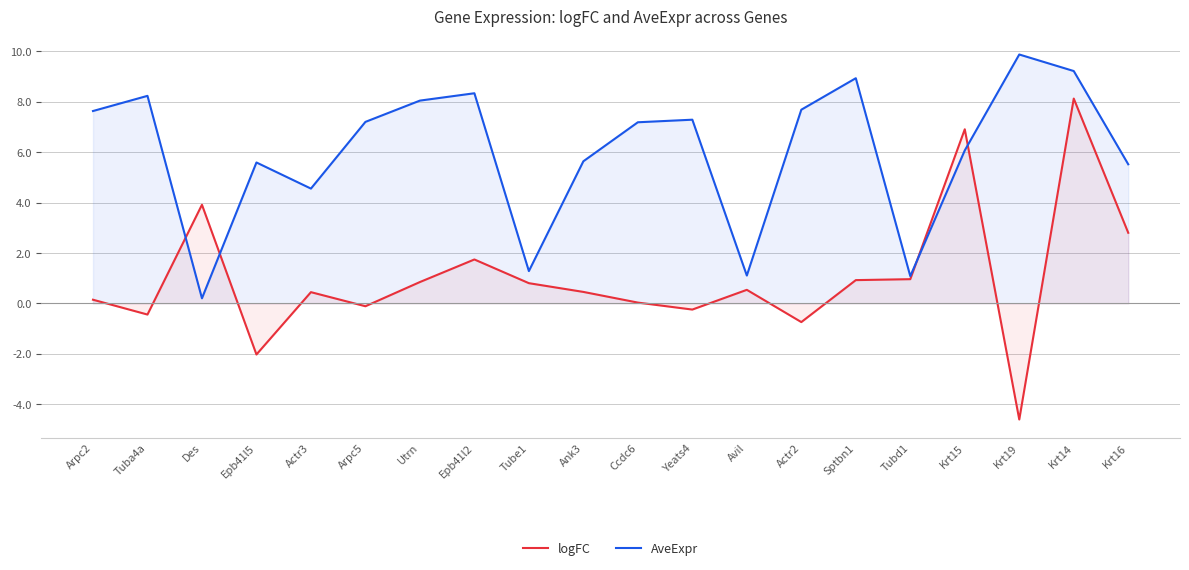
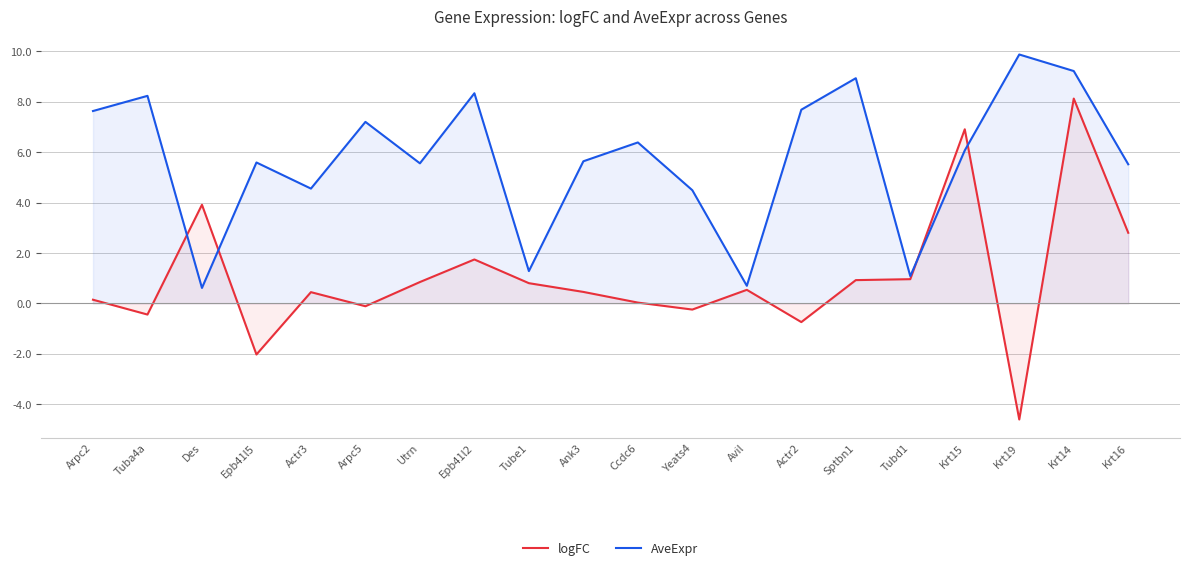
  {
    "AveExpr": {
      "Arpc2": 7.6,
      "Tuba4a": 8.2,
-     "Des": 0.2,
+     "Des": 0.6,
      "Epb41l5": 5.6,
      "Actr3": 4.6,
      "Arpc5": 7.2,
-     "Utrn": 8.0,
+     "Utrn": 5.6,
      "Epb41l2": 8.3,
      "Tube1": 1.3,
      "Ank3": 5.6,
-     "Ccdc6": 7.2,
-     "Yeats4": 7.3,
-     "Avil": 1.1,
+     "Ccdc6": 6.4,
+     "Yeats4": 4.5,
+     "Avil": 0.7,
      "Actr2": 7.7,
      "Sptbn1": 8.9,
      "Tubd1": 1.1,
      "Krt15": 6.1,
      "Krt19": 9.9,
      "Krt14": 9.2,
      "Krt16": 5.5
    }
  }
